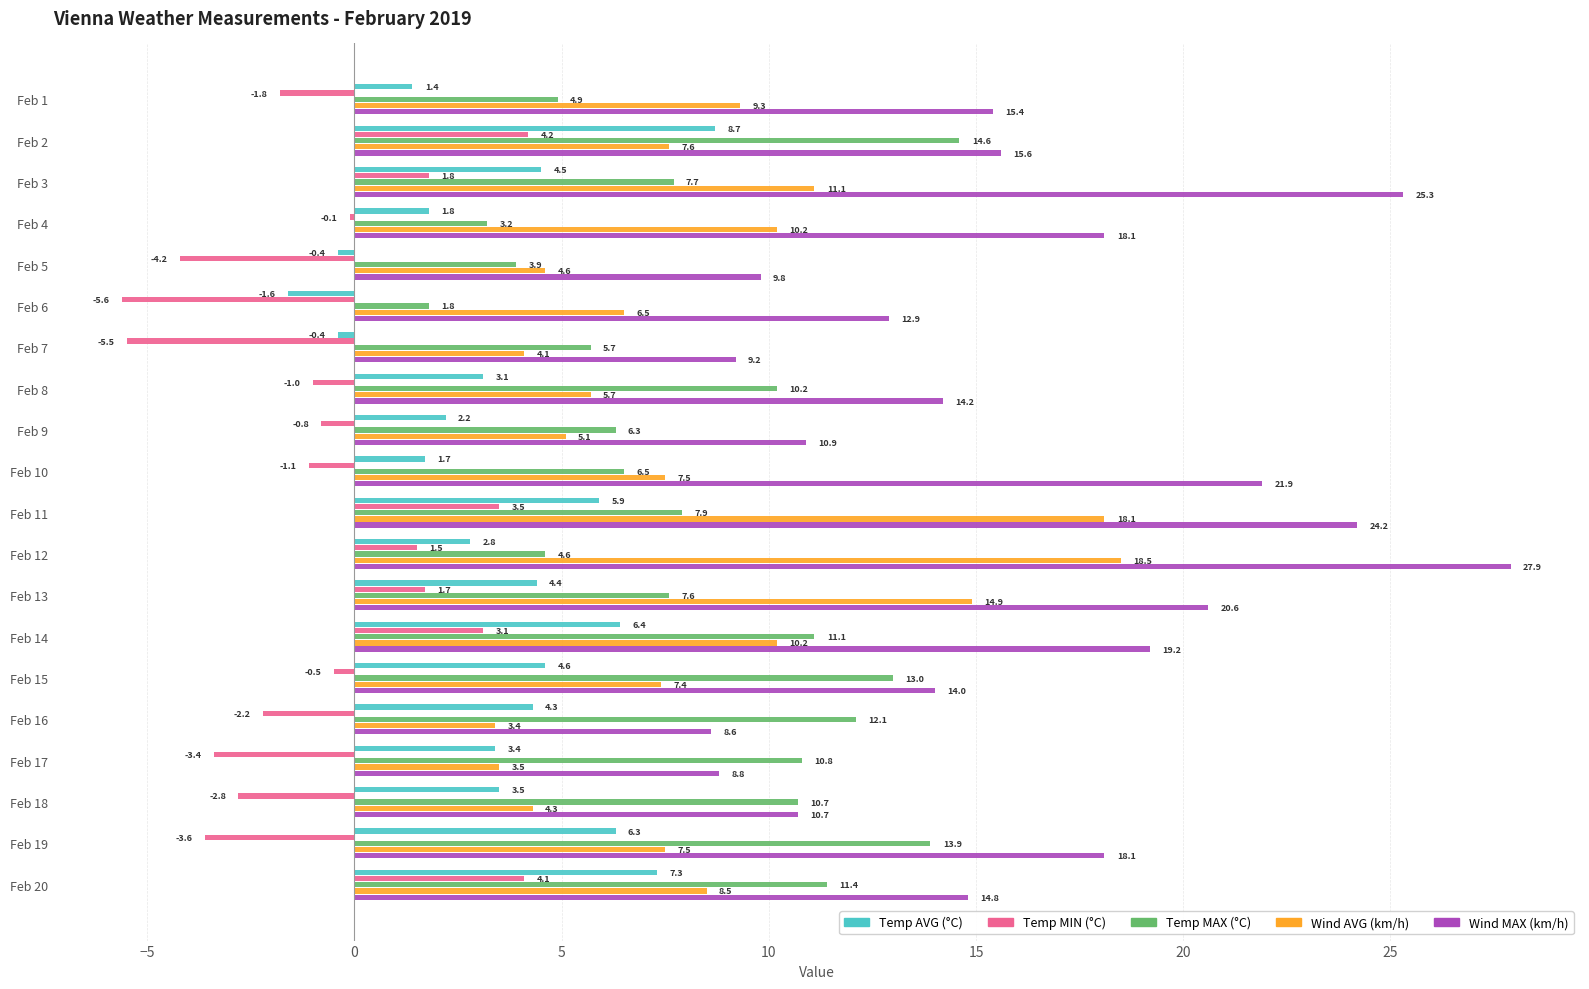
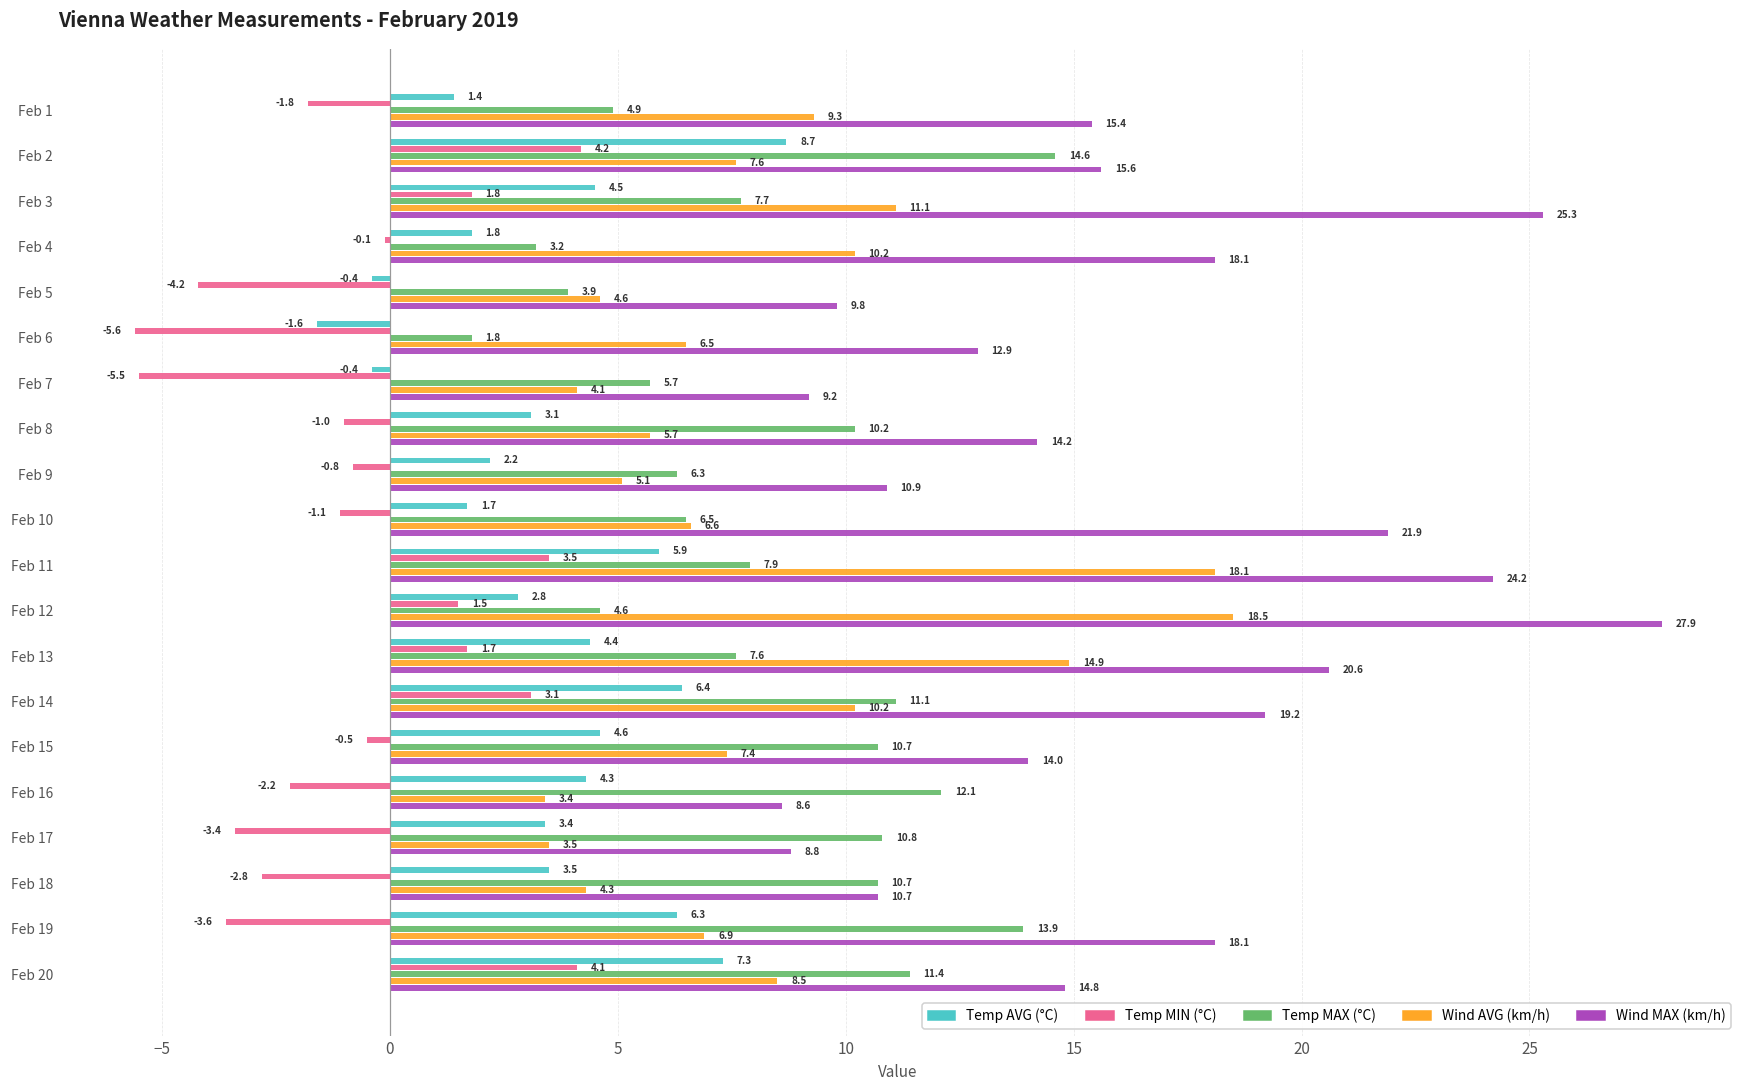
  {
    "Temp AVG (°C)": {
      "Feb 1": 1.4,
      "Feb 2": 8.7,
      "Feb 3": 4.5,
      "Feb 4": 1.8,
      "Feb 5": -0.4,
      "Feb 6": -1.6,
      "Feb 7": -0.4,
      "Feb 8": 3.1,
      "Feb 9": 2.2,
      "Feb 10": 1.7,
      "Feb 11": 5.9,
      "Feb 12": 2.8,
      "Feb 13": 4.4,
      "Feb 14": 6.4,
      "Feb 15": 4.6,
      "Feb 16": 4.3,
      "Feb 17": 3.4,
      "Feb 18": 3.5,
      "Feb 19": 6.3,
      "Feb 20": 7.3
    },
    "Temp MIN (°C)": {
      "Feb 1": -1.8,
      "Feb 2": 4.2,
      "Feb 3": 1.8,
      "Feb 4": -0.1,
      "Feb 5": -4.2,
      "Feb 6": -5.6,
      "Feb 7": -5.5,
      "Feb 8": -1.0,
      "Feb 9": -0.8,
      "Feb 10": -1.1,
      "Feb 11": 3.5,
      "Feb 12": 1.5,
      "Feb 13": 1.7,
      "Feb 14": 3.1,
      "Feb 15": -0.5,
      "Feb 16": -2.2,
      "Feb 17": -3.4,
      "Feb 18": -2.8,
      "Feb 19": -3.6,
      "Feb 20": 4.1
    },
    "Temp MAX (°C)": {
      "Feb 1": 4.9,
      "Feb 2": 14.6,
      "Feb 3": 7.7,
      "Feb 4": 3.2,
      "Feb 5": 3.9,
      "Feb 6": 1.8,
      "Feb 7": 5.7,
      "Feb 8": 10.2,
      "Feb 9": 6.3,
      "Feb 10": 6.5,
      "Feb 11": 7.9,
      "Feb 12": 4.6,
      "Feb 13": 7.6,
      "Feb 14": 11.1,
-     "Feb 15": 13.0,
+     "Feb 15": 10.7,
      "Feb 16": 12.1,
      "Feb 17": 10.8,
      "Feb 18": 10.7,
      "Feb 19": 13.9,
      "Feb 20": 11.4
    },
    "Wind AVG (km/h)": {
      "Feb 1": 9.3,
      "Feb 2": 7.6,
      "Feb 3": 11.1,
      "Feb 4": 10.2,
      "Feb 5": 4.6,
      "Feb 6": 6.5,
      "Feb 7": 4.1,
      "Feb 8": 5.7,
      "Feb 9": 5.1,
-     "Feb 10": 7.5,
+     "Feb 10": 6.6,
      "Feb 11": 18.1,
      "Feb 12": 18.5,
      "Feb 13": 14.9,
      "Feb 14": 10.2,
      "Feb 15": 7.4,
      "Feb 16": 3.4,
      "Feb 17": 3.5,
      "Feb 18": 4.3,
-     "Feb 19": 7.5,
+     "Feb 19": 6.9,
      "Feb 20": 8.5
    },
    "Wind MAX (km/h)": {
      "Feb 1": 15.4,
      "Feb 2": 15.6,
      "Feb 3": 25.3,
      "Feb 4": 18.1,
      "Feb 5": 9.8,
      "Feb 6": 12.9,
      "Feb 7": 9.2,
      "Feb 8": 14.2,
      "Feb 9": 10.9,
      "Feb 10": 21.9,
      "Feb 11": 24.2,
      "Feb 12": 27.9,
      "Feb 13": 20.6,
      "Feb 14": 19.2,
      "Feb 15": 14.0,
      "Feb 16": 8.6,
      "Feb 17": 8.8,
      "Feb 18": 10.7,
      "Feb 19": 18.1,
      "Feb 20": 14.8
    }
  }
